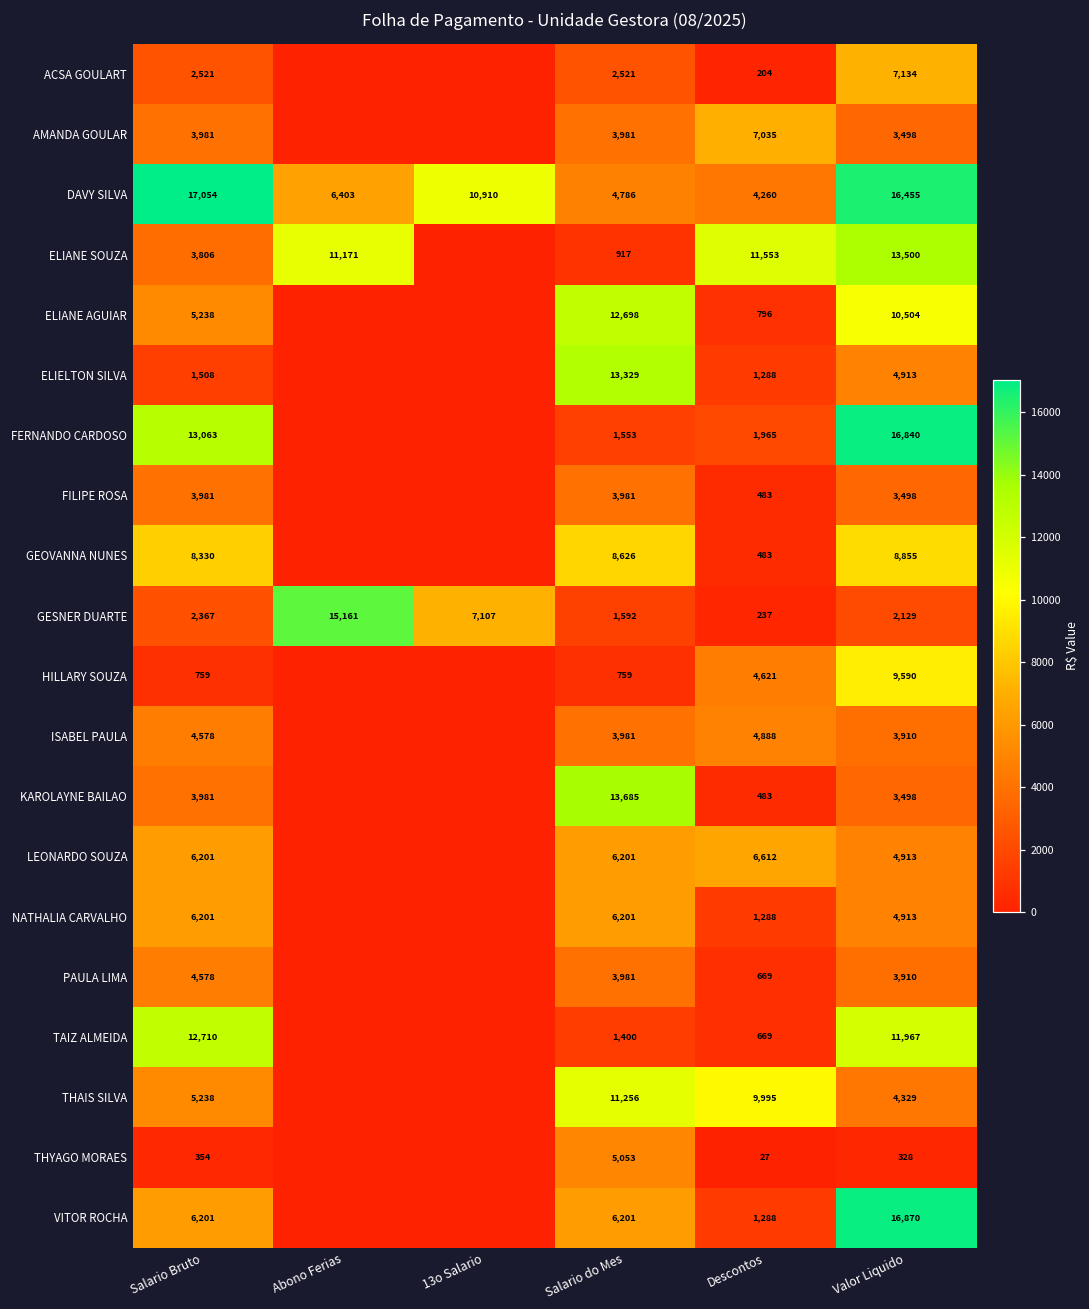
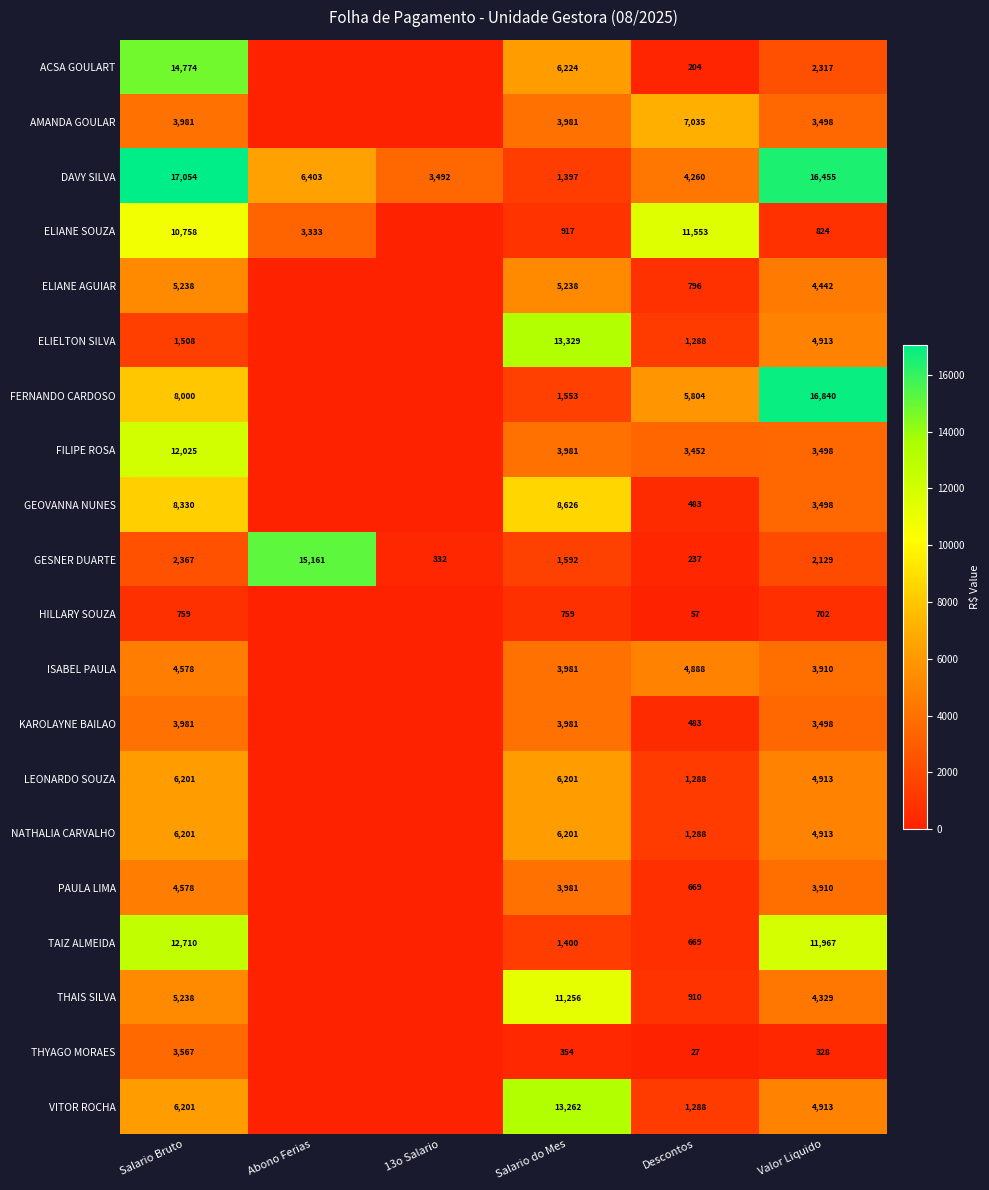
  {
    "ACSA GOULART": {
-     "Salario Bruto": "2,521",
-     "Salario do Mes": "2,521",
+     "Salario Bruto": "14,774",
+     "Salario do Mes": "6,224",
      "Descontos": "204",
-     "Valor Liquido": "7,134"
+     "Valor Liquido": "2,317"
    },
    "AMANDA GOULAR": {
      "Salario Bruto": "3,981",
      "Salario do Mes": "3,981",
      "Descontos": "7,035",
      "Valor Liquido": "3,498"
    },
    "DAVY SILVA": {
      "Salario Bruto": "17,054",
      "Abono Ferias": "6,403",
-     "13o Salario": "10,910",
-     "Salario do Mes": "4,786",
+     "13o Salario": "3,492",
+     "Salario do Mes": "1,397",
      "Descontos": "4,260",
      "Valor Liquido": "16,455"
    },
    "ELIANE SOUZA": {
-     "Salario Bruto": "3,806",
-     "Abono Ferias": "11,171",
+     "Salario Bruto": "10,758",
+     "Abono Ferias": "3,333",
      "Salario do Mes": "917",
      "Descontos": "11,553",
-     "Valor Liquido": "13,500"
+     "Valor Liquido": "824"
    },
    "ELIANE AGUIAR": {
      "Salario Bruto": "5,238",
-     "Salario do Mes": "12,698",
+     "Salario do Mes": "5,238",
      "Descontos": "796",
-     "Valor Liquido": "10,504"
+     "Valor Liquido": "4,442"
    },
    "ELIELTON SILVA": {
      "Salario Bruto": "1,508",
      "Salario do Mes": "13,329",
      "Descontos": "1,288",
      "Valor Liquido": "4,913"
    },
    "FERNANDO CARDOSO": {
-     "Salario Bruto": "13,063",
+     "Salario Bruto": "8,000",
      "Salario do Mes": "1,553",
-     "Descontos": "1,965",
+     "Descontos": "5,804",
      "Valor Liquido": "16,840"
    },
    "FILIPE ROSA": {
-     "Salario Bruto": "3,981",
+     "Salario Bruto": "12,025",
      "Salario do Mes": "3,981",
-     "Descontos": "483",
+     "Descontos": "3,452",
      "Valor Liquido": "3,498"
    },
    "GEOVANNA NUNES": {
      "Salario Bruto": "8,330",
      "Salario do Mes": "8,626",
      "Descontos": "483",
-     "Valor Liquido": "8,855"
+     "Valor Liquido": "3,498"
    },
    "GESNER DUARTE": {
      "Salario Bruto": "2,367",
      "Abono Ferias": "15,161",
-     "13o Salario": "7,107",
+     "13o Salario": "332",
      "Salario do Mes": "1,592",
      "Descontos": "237",
      "Valor Liquido": "2,129"
    },
    "HILLARY SOUZA": {
      "Salario Bruto": "759",
      "Salario do Mes": "759",
-     "Descontos": "4,621",
-     "Valor Liquido": "9,590"
+     "Descontos": "57",
+     "Valor Liquido": "702"
    },
    "ISABEL PAULA": {
      "Salario Bruto": "4,578",
      "Salario do Mes": "3,981",
      "Descontos": "4,888",
      "Valor Liquido": "3,910"
    },
    "KAROLAYNE BAILAO": {
      "Salario Bruto": "3,981",
-     "Salario do Mes": "13,685",
+     "Salario do Mes": "3,981",
      "Descontos": "483",
      "Valor Liquido": "3,498"
    },
    "LEONARDO SOUZA": {
      "Salario Bruto": "6,201",
      "Salario do Mes": "6,201",
-     "Descontos": "6,612",
+     "Descontos": "1,288",
      "Valor Liquido": "4,913"
    },
    "NATHALIA CARVALHO": {
      "Salario Bruto": "6,201",
      "Salario do Mes": "6,201",
      "Descontos": "1,288",
      "Valor Liquido": "4,913"
    },
    "PAULA LIMA": {
      "Salario Bruto": "4,578",
      "Salario do Mes": "3,981",
      "Descontos": "669",
      "Valor Liquido": "3,910"
    },
    "TAIZ ALMEIDA": {
      "Salario Bruto": "12,710",
      "Salario do Mes": "1,400",
      "Descontos": "669",
      "Valor Liquido": "11,967"
    },
    "THAIS SILVA": {
      "Salario Bruto": "5,238",
      "Salario do Mes": "11,256",
-     "Descontos": "9,995",
+     "Descontos": "910",
      "Valor Liquido": "4,329"
    },
    "THYAGO MORAES": {
-     "Salario Bruto": "354",
-     "Salario do Mes": "5,053",
+     "Salario Bruto": "3,567",
+     "Salario do Mes": "354",
      "Descontos": "27",
      "Valor Liquido": "328"
    },
    "VITOR ROCHA": {
      "Salario Bruto": "6,201",
-     "Salario do Mes": "6,201",
+     "Salario do Mes": "13,262",
      "Descontos": "1,288",
-     "Valor Liquido": "16,870"
+     "Valor Liquido": "4,913"
    }
  }
